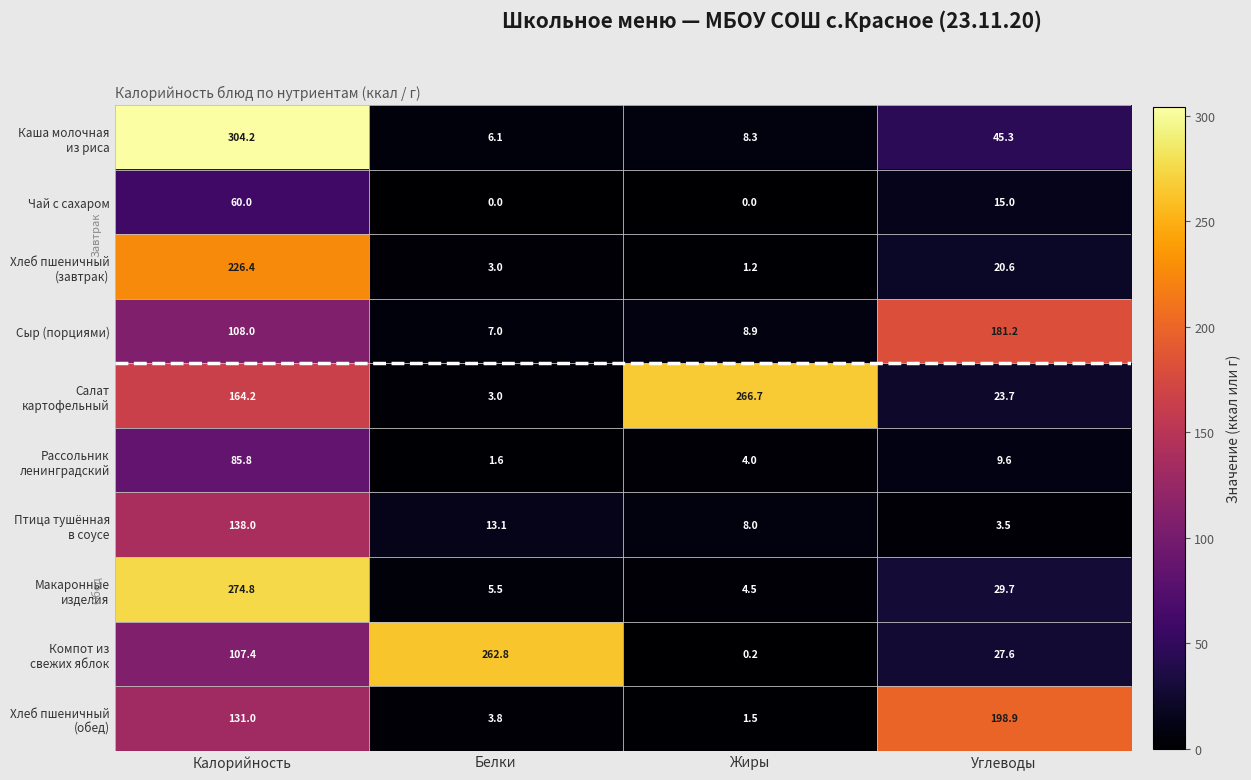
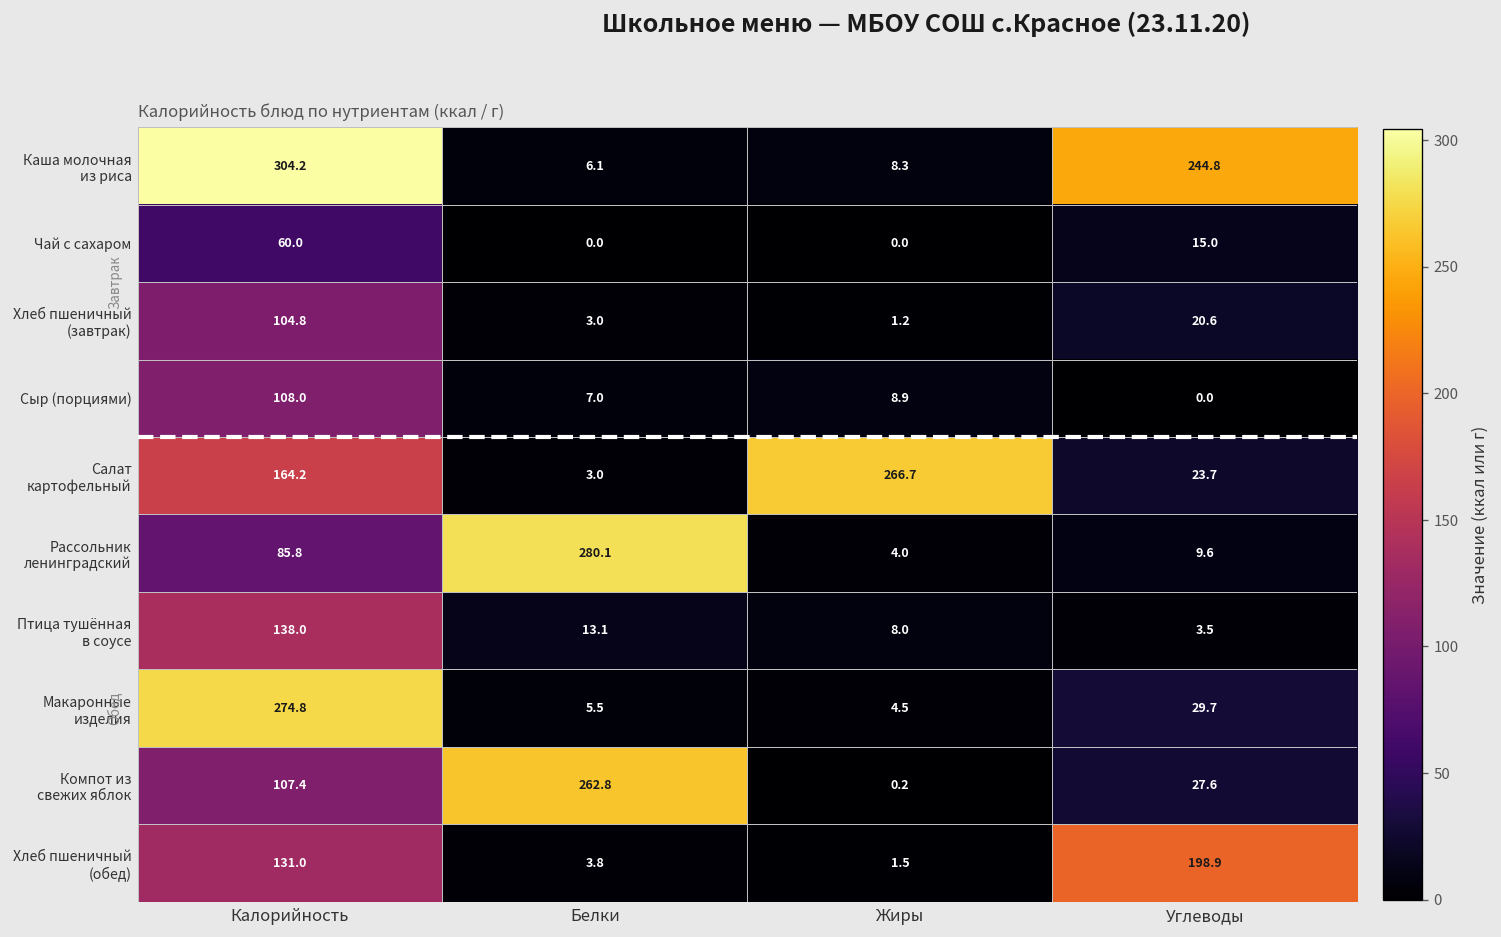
  {
    "Каша молочная из риса": {
      "Калорийность": 304.2,
      "Белки": 6.1,
      "Жиры": 8.3,
-     "Углеводы": 45.3
+     "Углеводы": 244.8
    },
    "Чай с сахаром": {
      "Калорийность": 60.0,
      "Белки": 0.0,
      "Жиры": 0.0,
      "Углеводы": 15.0
    },
    "Хлеб пшеничный (завтрак)": {
-     "Калорийность": 226.4,
+     "Калорийность": 104.8,
      "Белки": 3.0,
      "Жиры": 1.2,
      "Углеводы": 20.6
    },
    "Сыр (порциями)": {
      "Калорийность": 108.0,
      "Белки": 7.0,
      "Жиры": 8.9,
-     "Углеводы": 181.2
+     "Углеводы": 0.0
    },
    "Салат картофельный": {
      "Калорийность": 164.2,
      "Белки": 3.0,
      "Жиры": 266.7,
      "Углеводы": 23.7
    },
    "Рассольник ленинградский": {
      "Калорийность": 85.8,
-     "Белки": 1.6,
+     "Белки": 280.1,
      "Жиры": 4.0,
      "Углеводы": 9.6
    },
    "Птица тушённая в соусе": {
      "Калорийность": 138.0,
      "Белки": 13.1,
      "Жиры": 8.0,
      "Углеводы": 3.5
    },
    "Макаронные изделия": {
      "Калорийность": 274.8,
      "Белки": 5.5,
      "Жиры": 4.5,
      "Углеводы": 29.7
    },
    "Компот из свежих яблок": {
      "Калорийность": 107.4,
      "Белки": 262.8,
      "Жиры": 0.2,
      "Углеводы": 27.6
    },
    "Хлеб пшеничный (обед)": {
      "Калорийность": 131.0,
      "Белки": 3.8,
      "Жиры": 1.5,
      "Углеводы": 198.9
    }
  }
